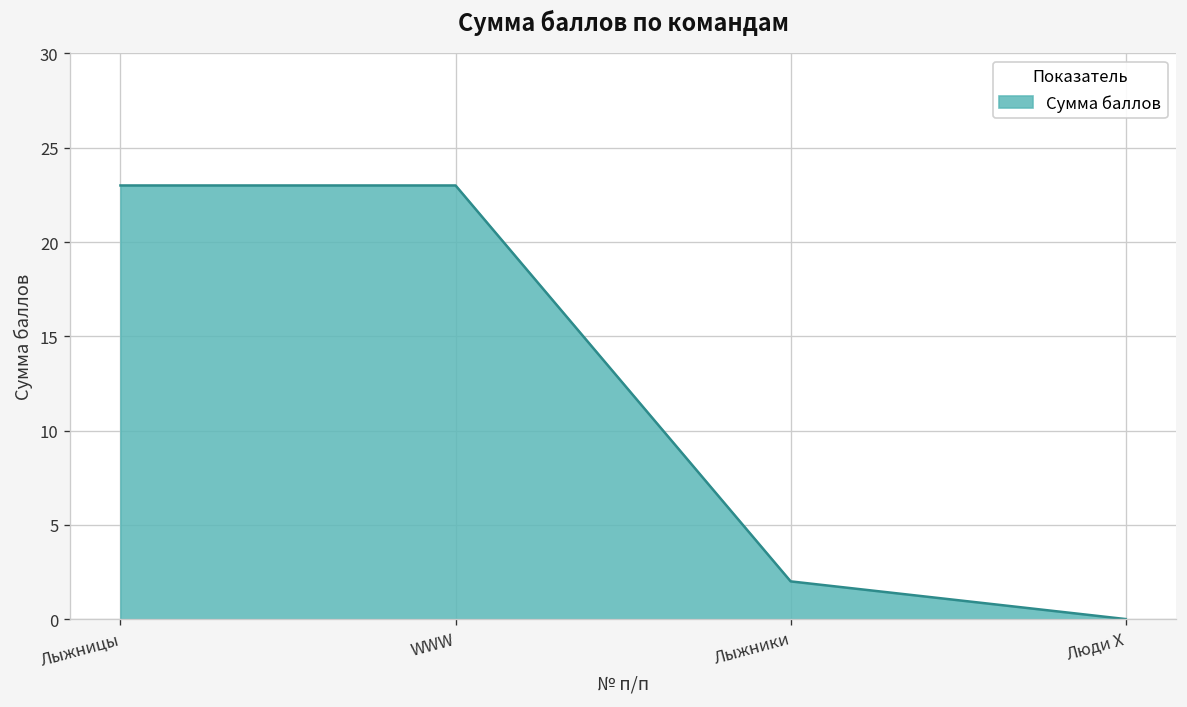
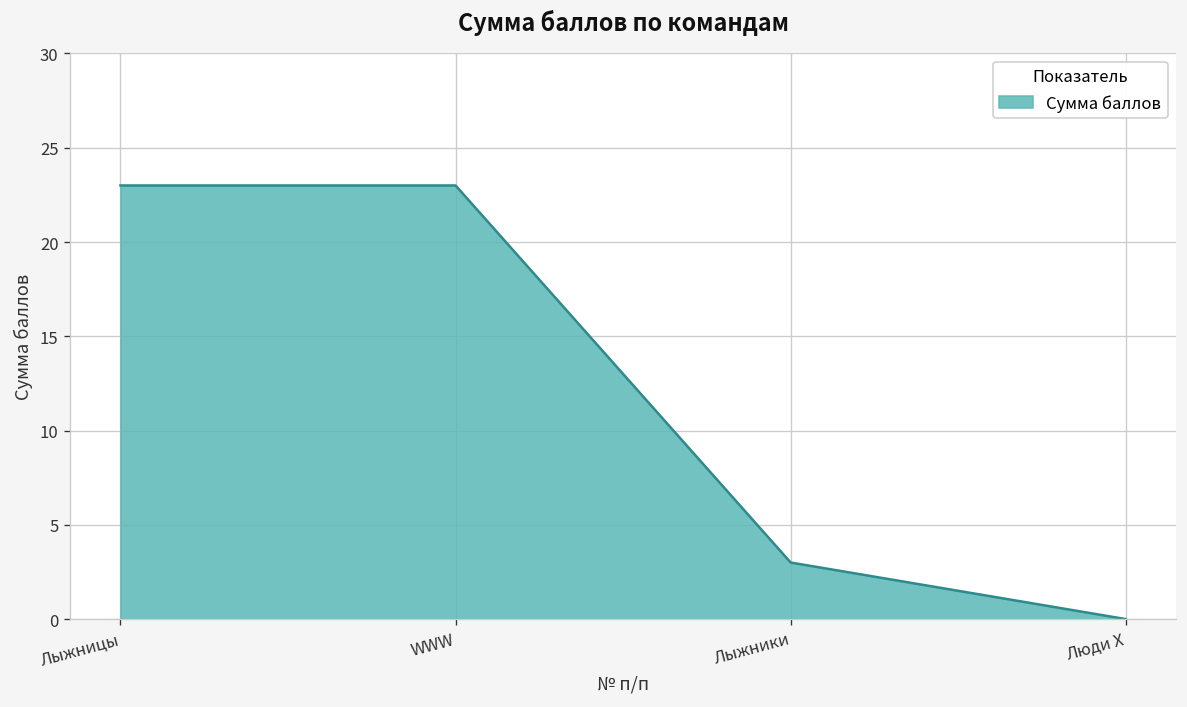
  {
    "Лыжницы": 23,
    "WWW": 23,
-   "Лыжники": 2,
+   "Лыжники": 3,
    "Люди Х": 0
  }
